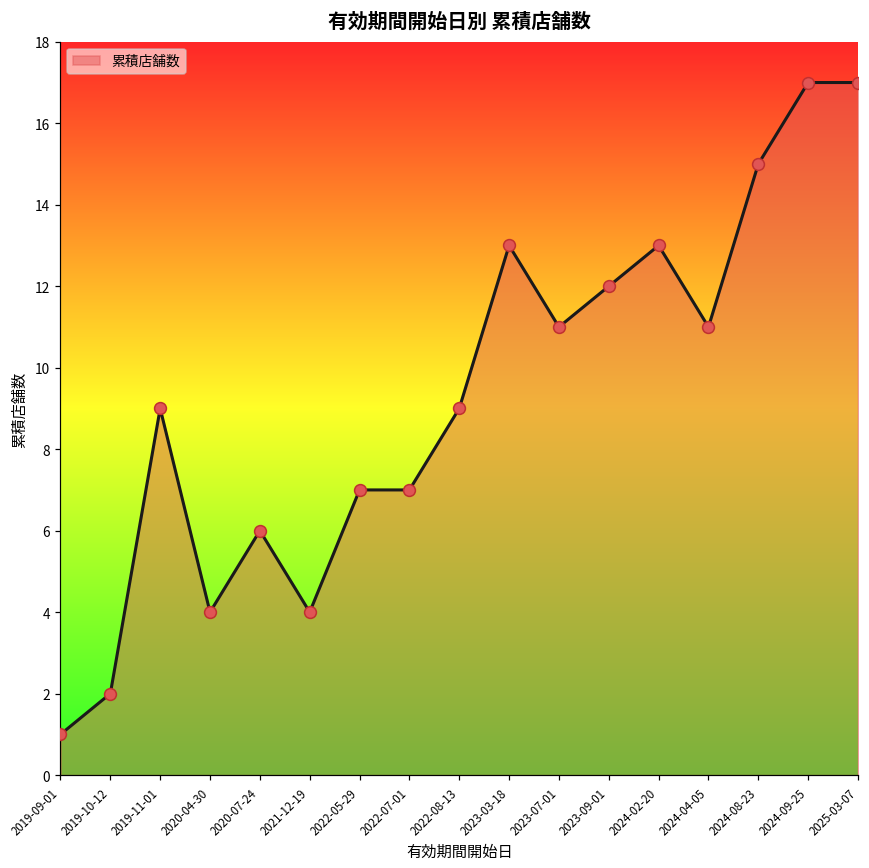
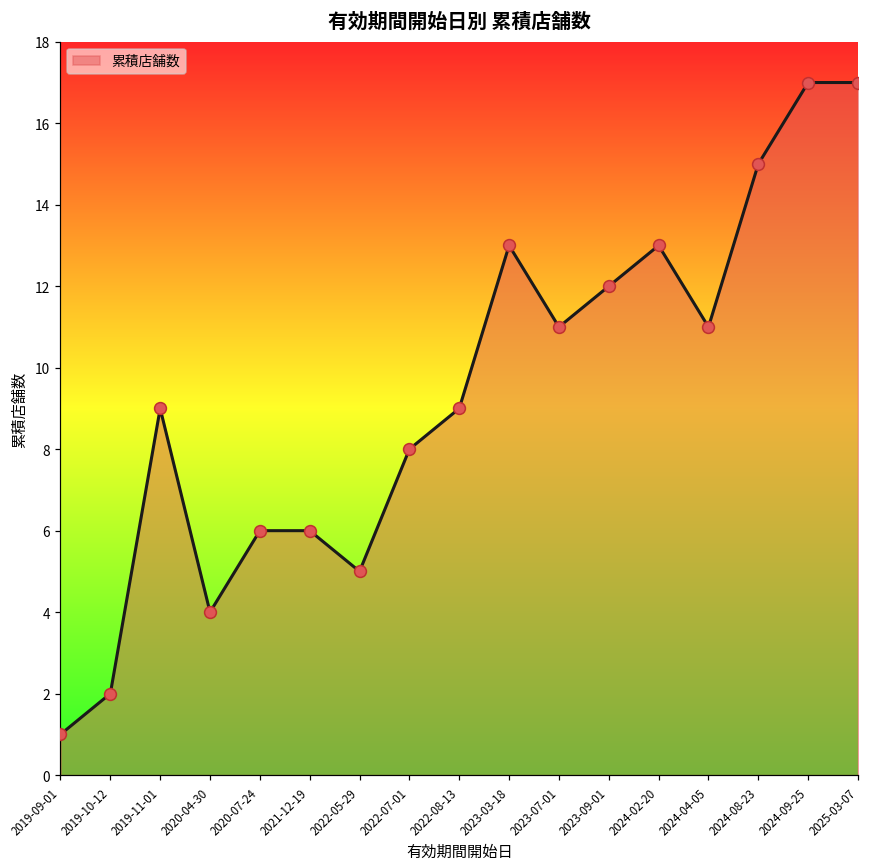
  {
    "2019-09-01": 1,
    "2019-10-12": 2,
    "2019-11-01": 9,
    "2020-04-30": 4,
    "2020-07-24": 6,
-   "2021-12-19": 4,
-   "2022-05-29": 7,
-   "2022-07-01": 7,
+   "2021-12-19": 6,
+   "2022-05-29": 5,
+   "2022-07-01": 8,
    "2022-08-13": 9,
    "2023-03-18": 13,
    "2023-07-01": 11,
    "2023-09-01": 12,
    "2024-02-20": 13,
    "2024-04-05": 11,
    "2024-08-23": 15,
    "2024-09-25": 17,
    "2025-03-07": 17
  }
